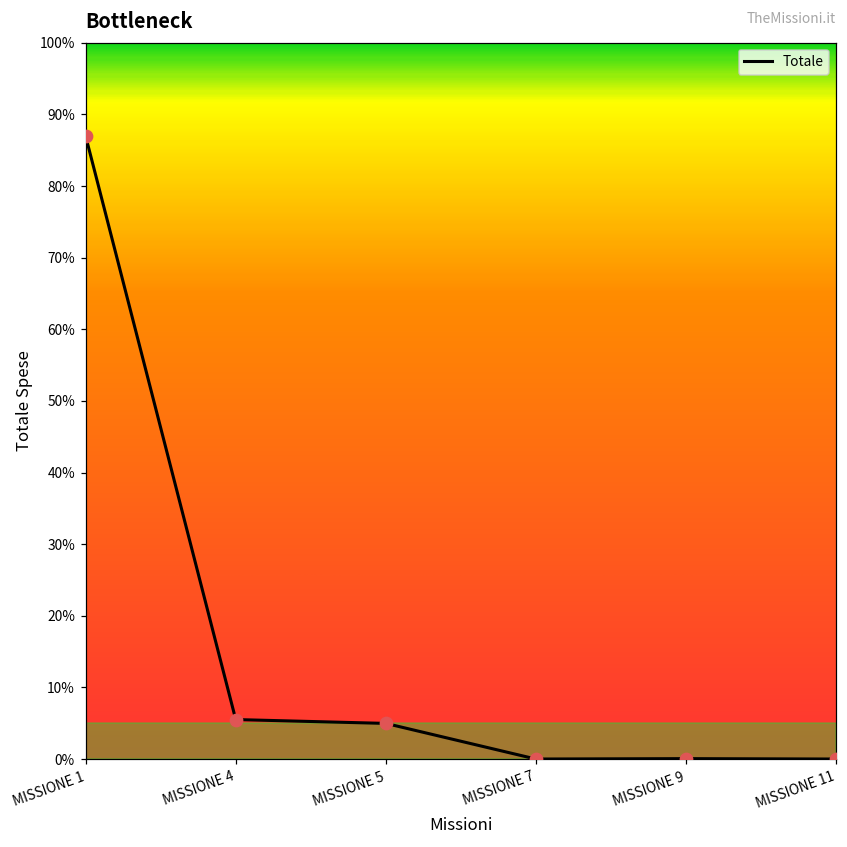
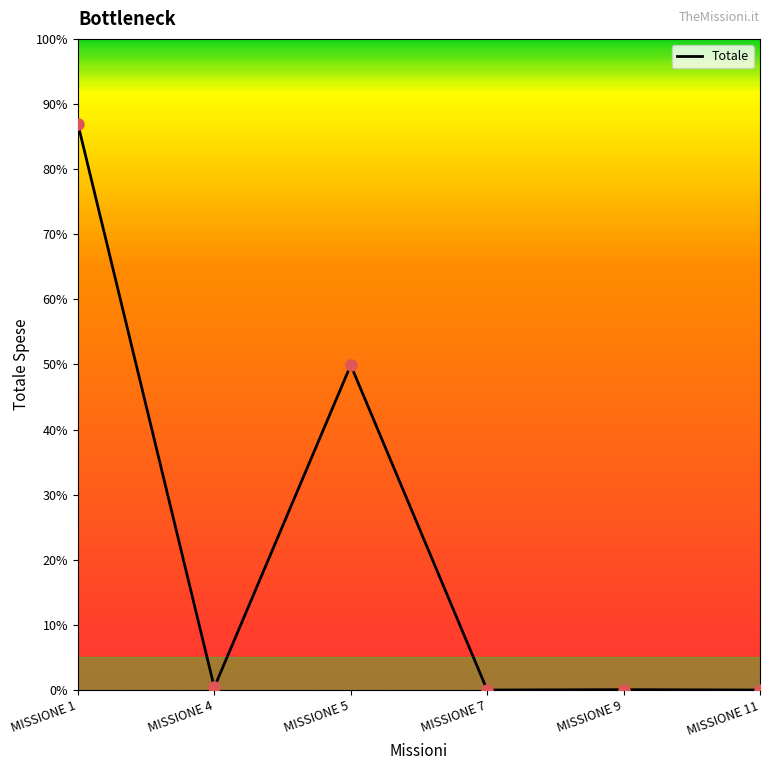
  {
    "Totale": {
-     "MISSIONE 4": "6%",
-     "MISSIONE 5": "5%"
+     "MISSIONE 4": "0%",
+     "MISSIONE 5": "50%"
    }
  }
